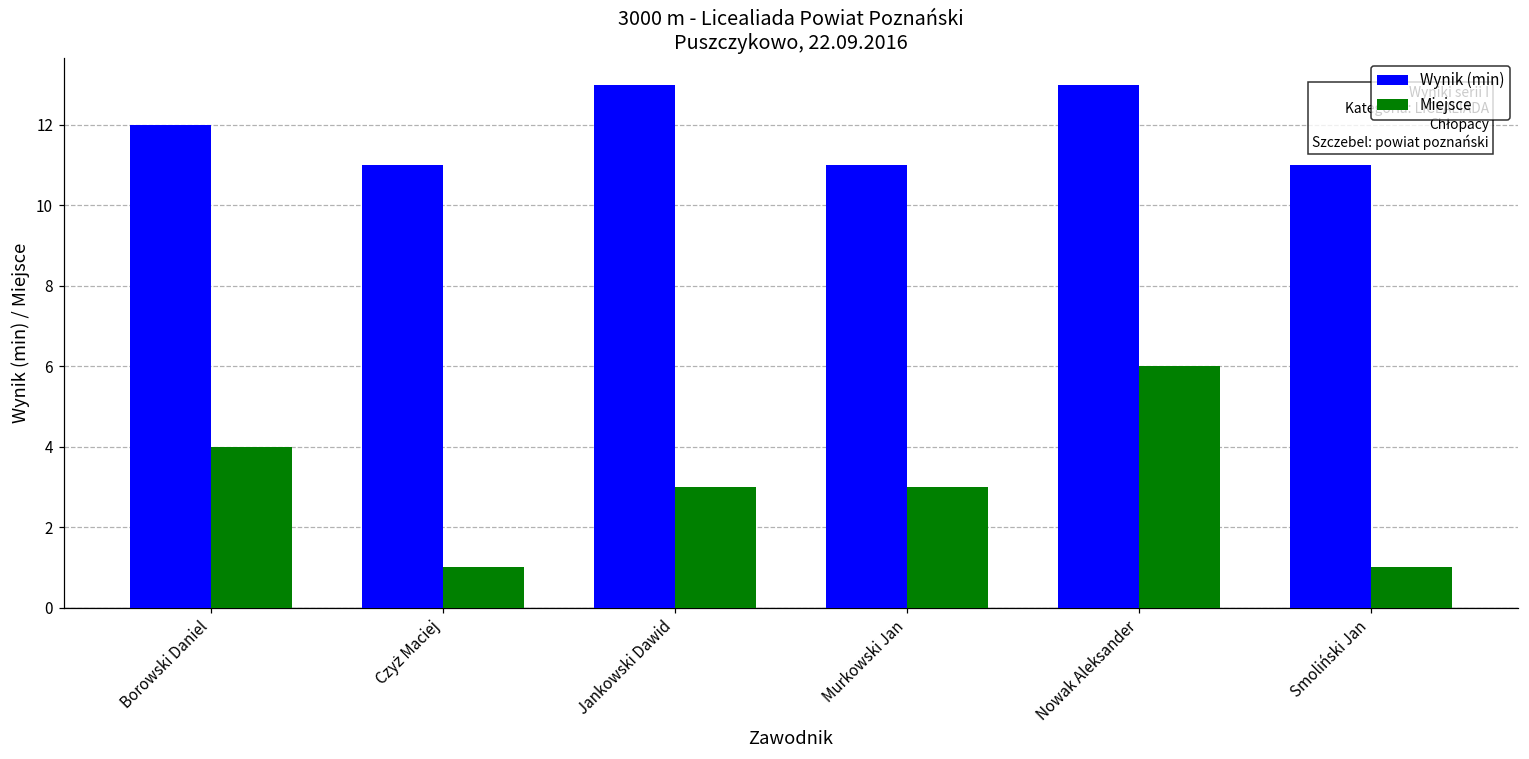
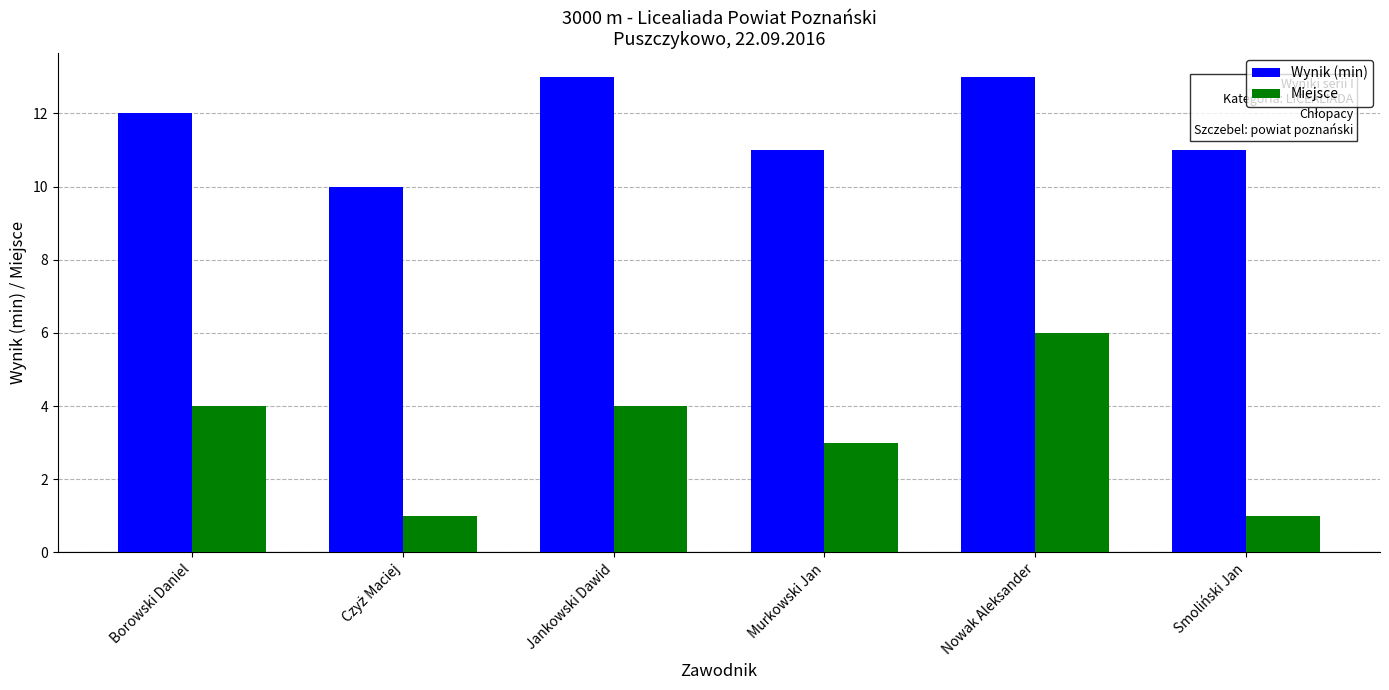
  {
    "Wynik (min)": {
      "Borowski Daniel": 12,
-     "Czyż Maciej": 11,
+     "Czyż Maciej": 10,
      "Jankowski Dawid": 13,
      "Murkowski Jan": 11,
      "Nowak Aleksander": 13,
      "Smoliński Jan": 11
    },
    "Miejsce": {
      "Borowski Daniel": 4,
      "Czyż Maciej": 1,
-     "Jankowski Dawid": 3,
+     "Jankowski Dawid": 4,
      "Murkowski Jan": 3,
      "Nowak Aleksander": 6,
      "Smoliński Jan": 1
    }
  }
